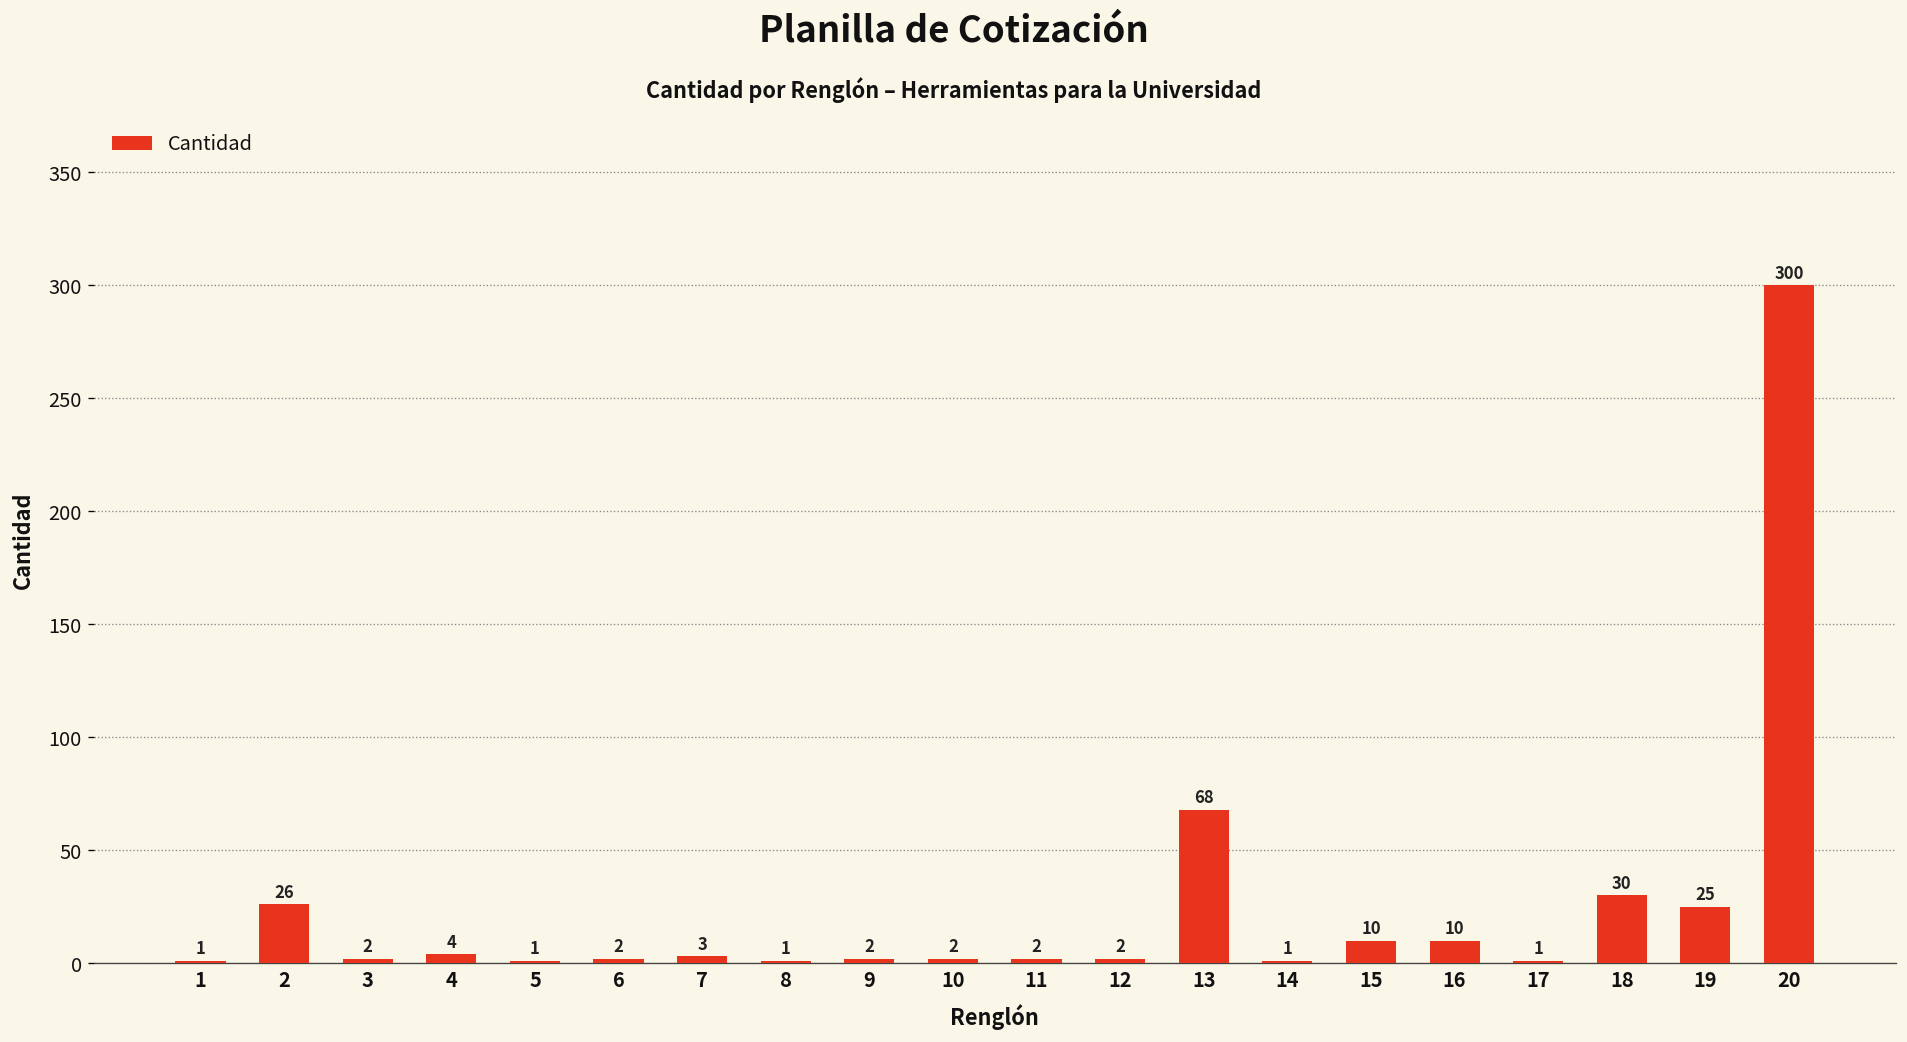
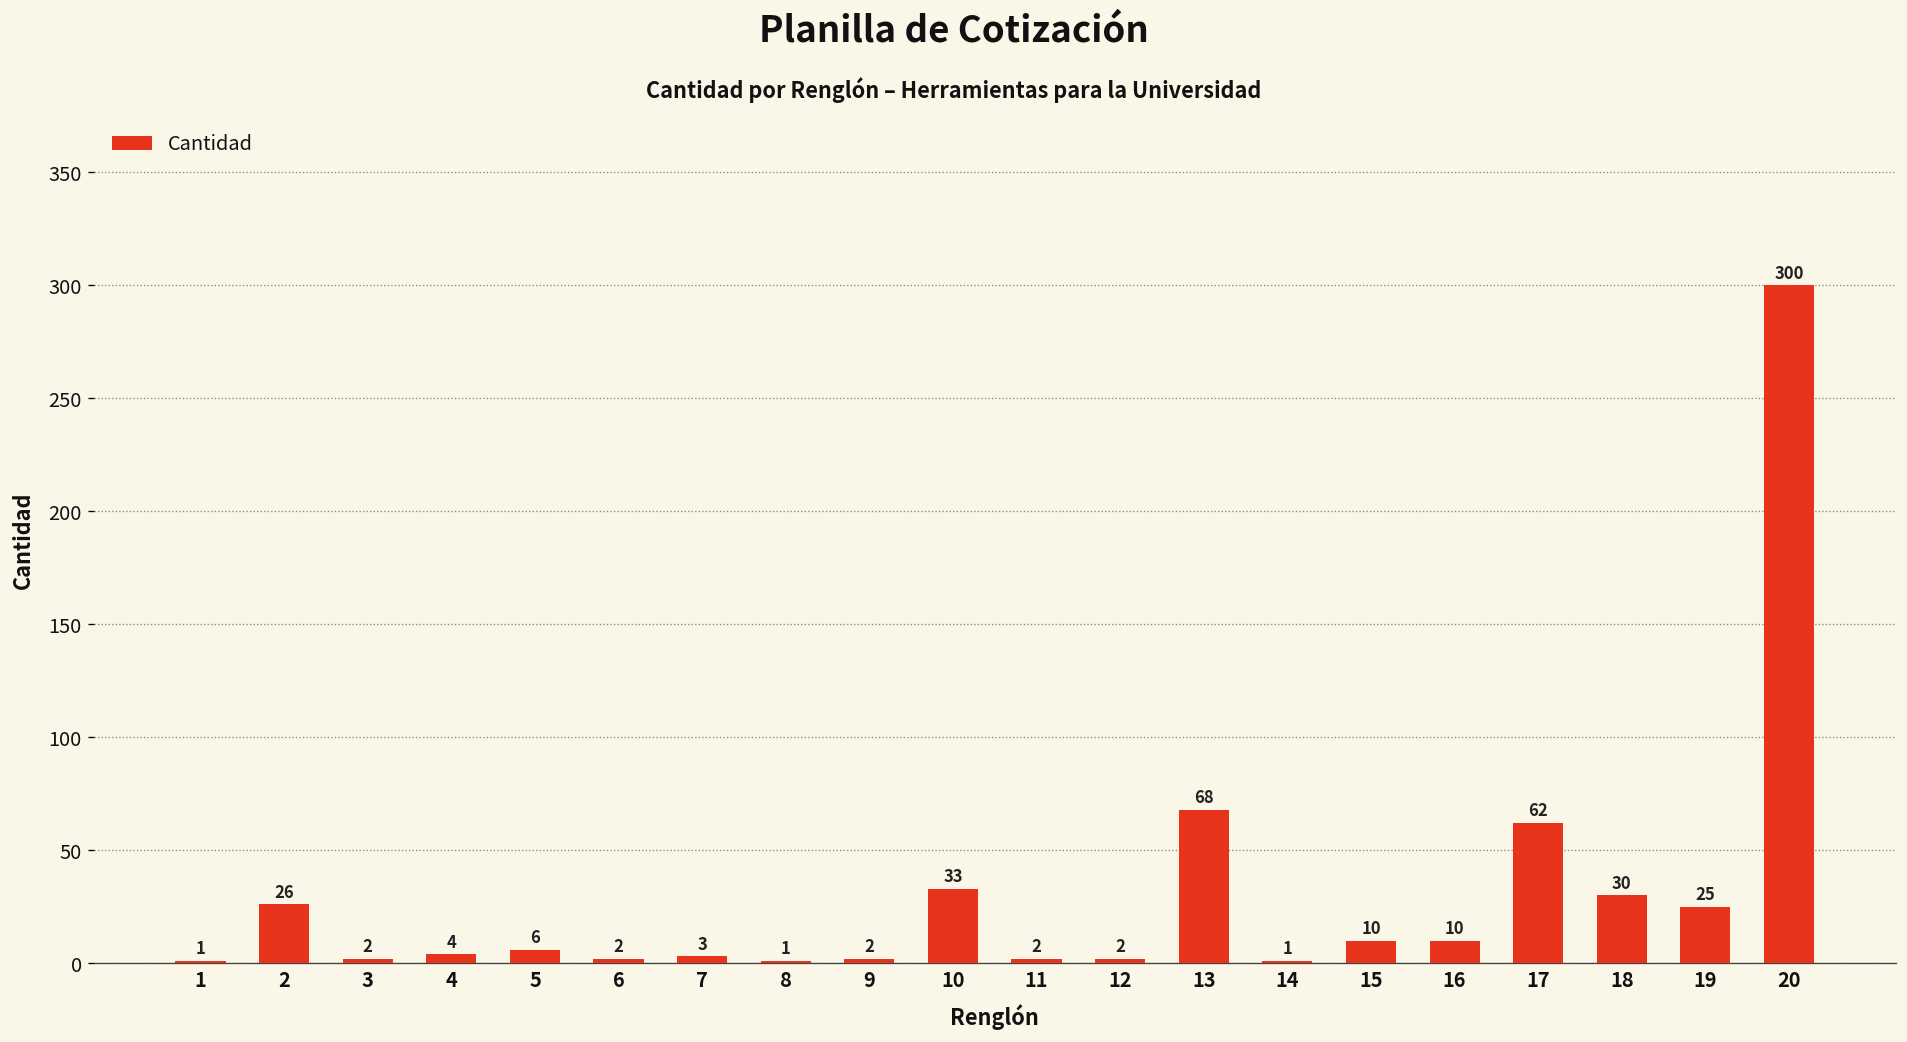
  {
    "1": 1,
    "2": 26,
    "3": 2,
    "4": 4,
-   "5": 1,
+   "5": 6,
    "6": 2,
    "7": 3,
    "8": 1,
    "9": 2,
-   "10": 2,
+   "10": 33,
    "11": 2,
    "12": 2,
    "13": 68,
    "14": 1,
    "15": 10,
    "16": 10,
-   "17": 1,
+   "17": 62,
    "18": 30,
    "19": 25,
    "20": 300
  }
